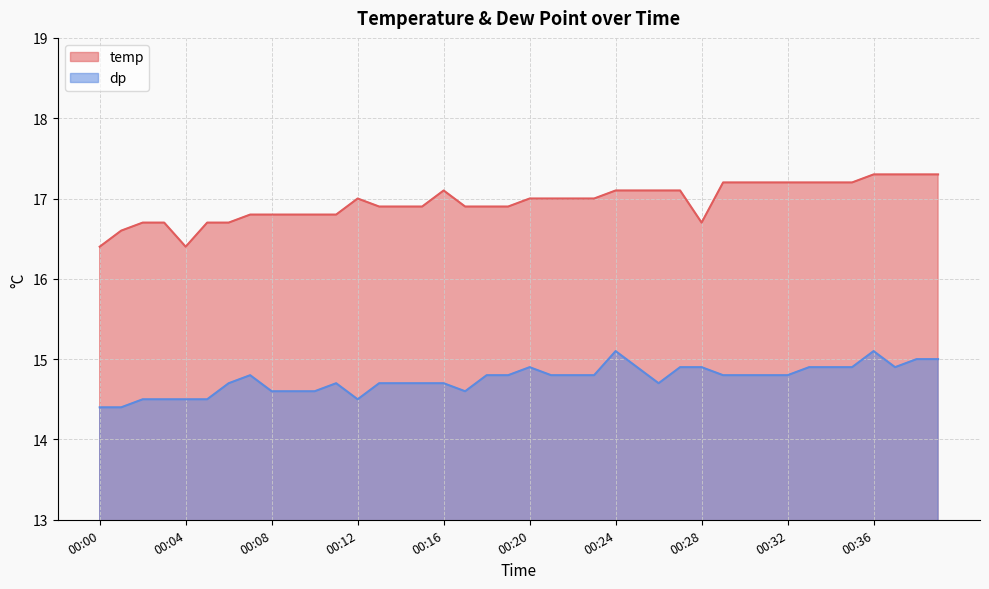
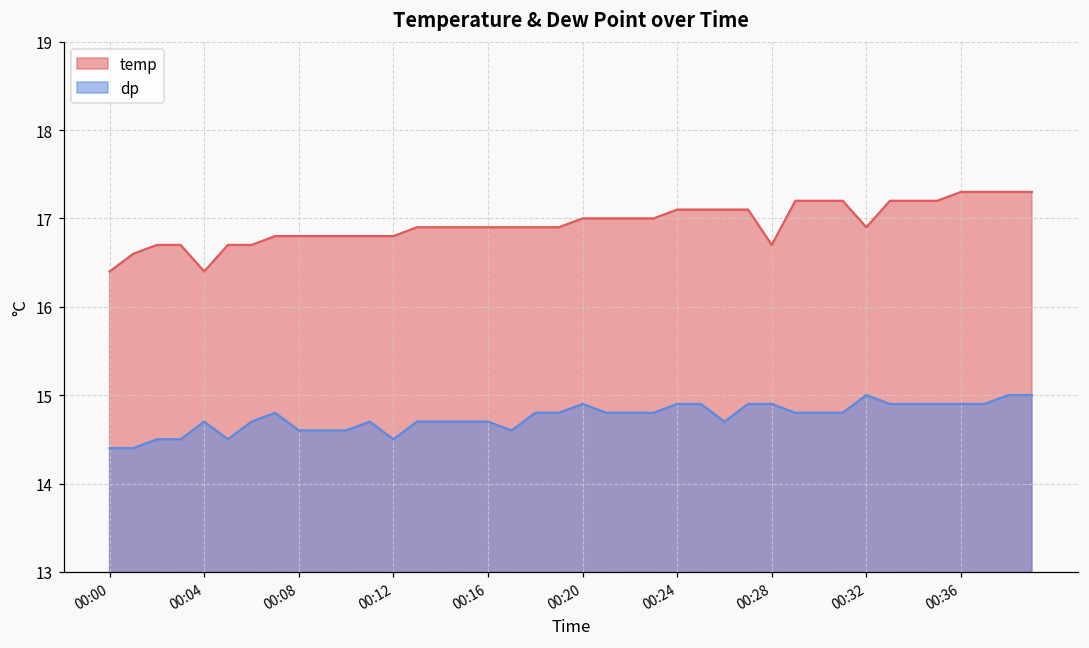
  {
    "temp": {
      "00:00": 16.4,
      "00:04": 16.4,
      "00:08": 16.8,
-     "00:12": 17.0,
-     "00:16": 17.1,
+     "00:12": 16.8,
+     "00:16": 16.9,
      "00:20": 17.0,
      "00:24": 17.1,
      "00:28": 16.7,
-     "00:32": 17.2,
+     "00:32": 16.9,
      "00:36": 17.3
    },
    "dp": {
      "00:00": 14.4,
-     "00:04": 14.5,
+     "00:04": 14.7,
      "00:08": 14.6,
      "00:12": 14.5,
      "00:16": 14.7,
      "00:20": 14.9,
-     "00:24": 15.1,
+     "00:24": 14.9,
      "00:28": 14.9,
-     "00:32": 14.8,
-     "00:36": 15.1
+     "00:32": 15.0,
+     "00:36": 14.9
    }
  }
